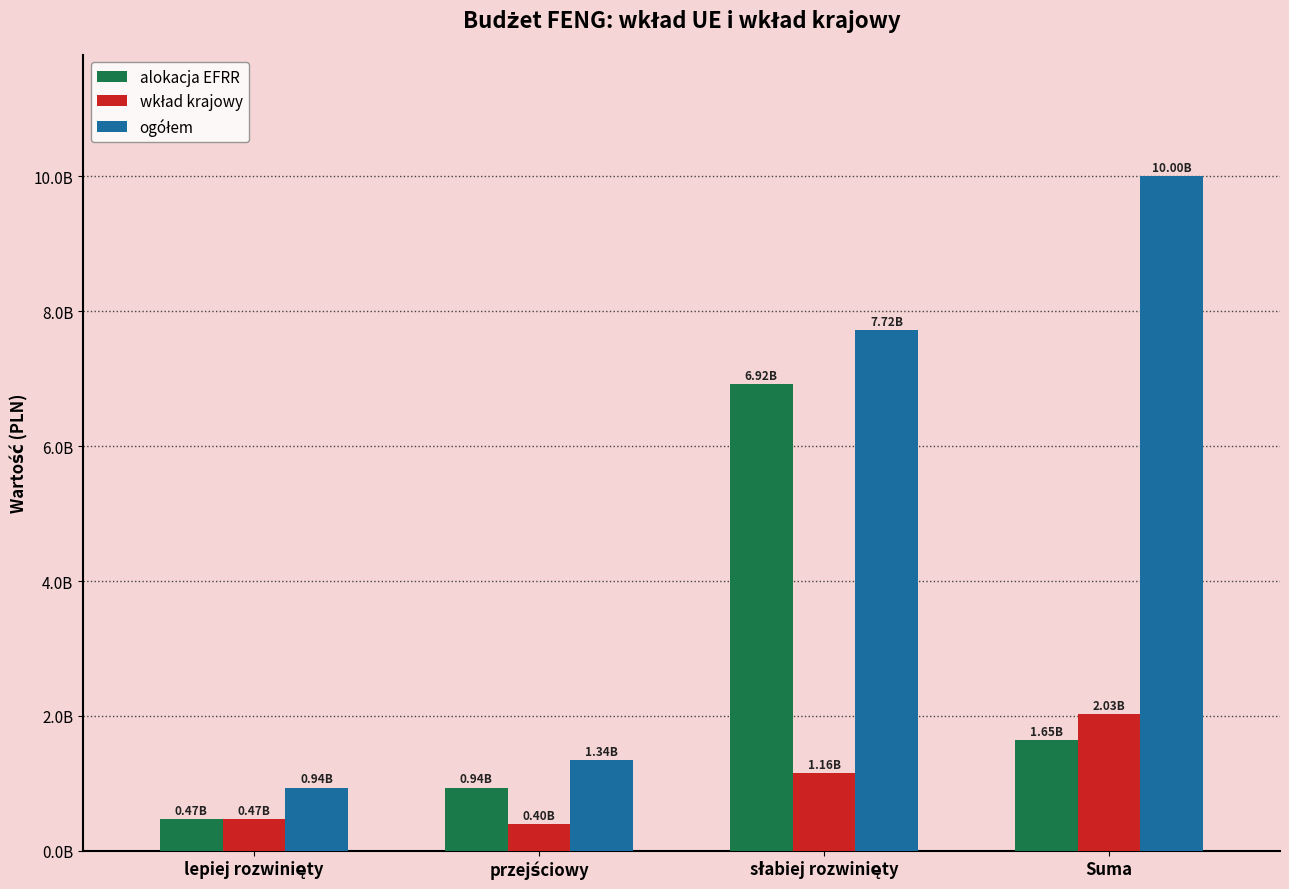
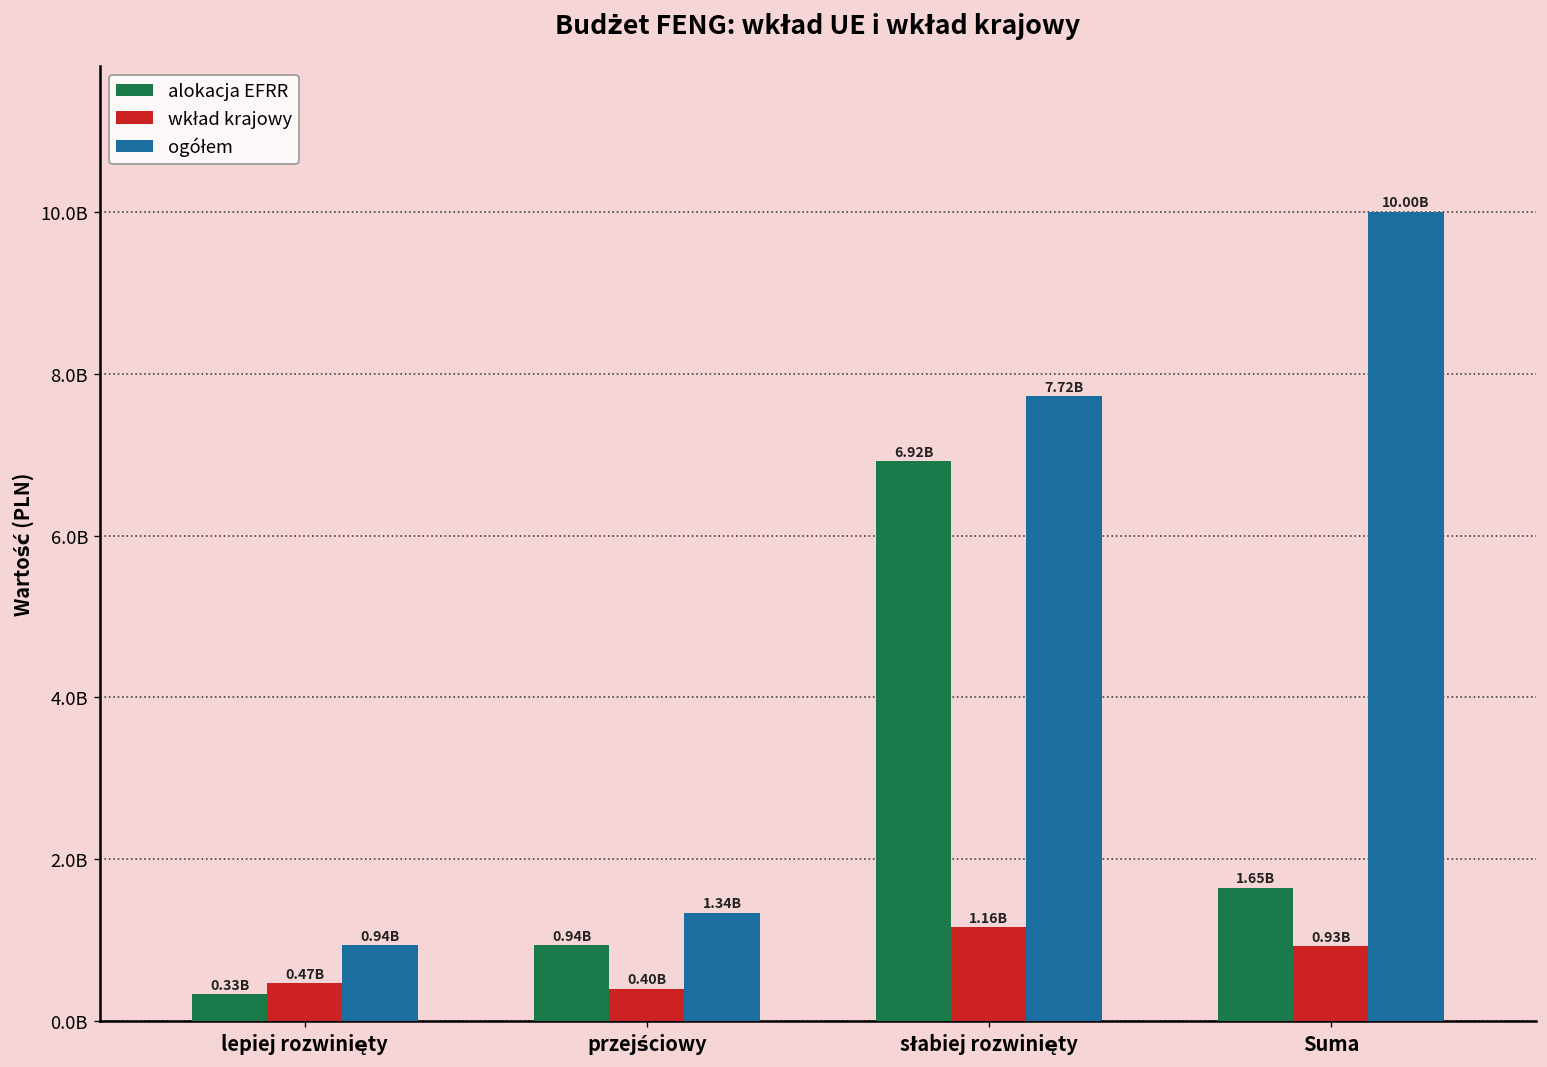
  {
    "alokacja EFRR": {
-     "lepiej rozwinięty": "0.47B",
+     "lepiej rozwinięty": "0.33B",
      "przejściowy": "0.94B",
      "słabiej rozwinięty": "6.92B",
      "Suma": "1.65B"
    },
    "wkład krajowy": {
      "lepiej rozwinięty": "0.47B",
      "przejściowy": "0.40B",
      "słabiej rozwinięty": "1.16B",
-     "Suma": "2.03B"
+     "Suma": "0.93B"
    },
    "ogółem": {
      "lepiej rozwinięty": "0.94B",
      "przejściowy": "1.34B",
      "słabiej rozwinięty": "7.72B",
      "Suma": "10.00B"
    }
  }
